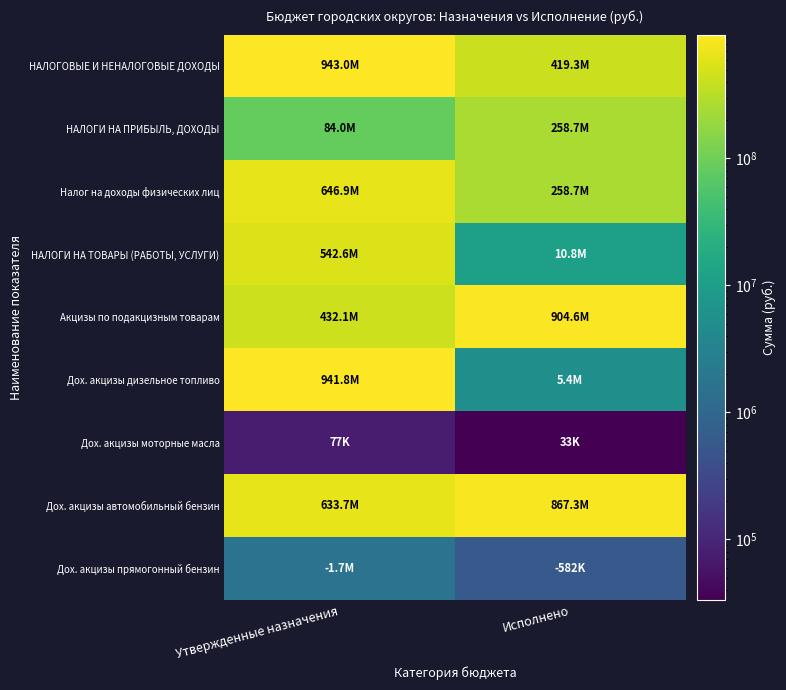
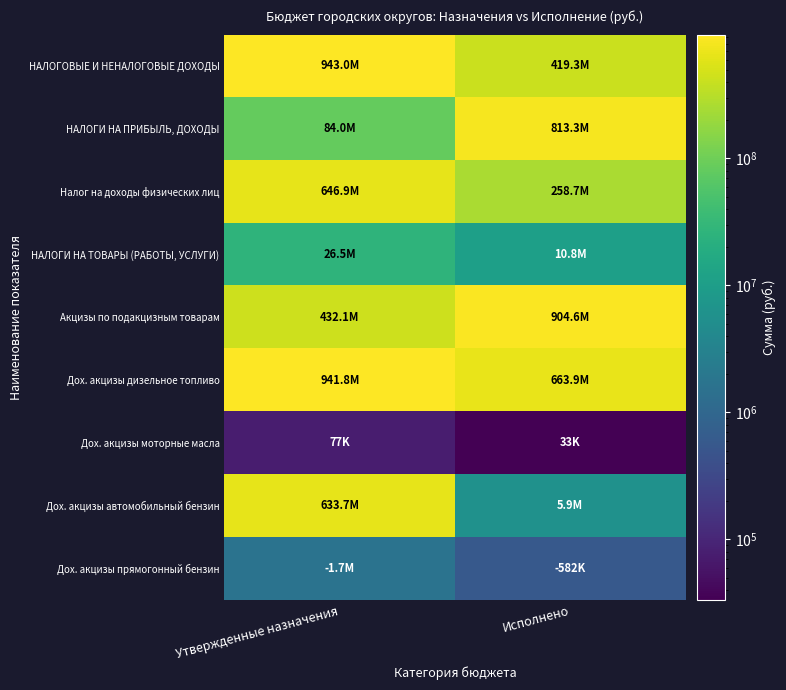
  {
    "НАЛОГОВЫЕ И НЕНАЛОГОВЫЕ ДОХОДЫ": {
      "Утвержденные назначения": "943.0M",
      "Исполнено": "419.3M"
    },
    "НАЛОГИ НА ПРИБЫЛЬ, ДОХОДЫ": {
      "Утвержденные назначения": "84.0M",
-     "Исполнено": "258.7M"
+     "Исполнено": "813.3M"
    },
    "Налог на доходы физических лиц": {
      "Утвержденные назначения": "646.9M",
      "Исполнено": "258.7M"
    },
    "НАЛОГИ НА ТОВАРЫ (РАБОТЫ, УСЛУГИ)": {
-     "Утвержденные назначения": "542.6M",
+     "Утвержденные назначения": "26.5M",
      "Исполнено": "10.8M"
    },
    "Акцизы по подакцизным товарам": {
      "Утвержденные назначения": "432.1M",
      "Исполнено": "904.6M"
    },
    "Дох. акцизы дизельное топливо": {
      "Утвержденные назначения": "941.8M",
-     "Исполнено": "5.4M"
+     "Исполнено": "663.9M"
    },
    "Дох. акцизы моторные масла": {
      "Утвержденные назначения": "77K",
      "Исполнено": "33K"
    },
    "Дох. акцизы автомобильный бензин": {
      "Утвержденные назначения": "633.7M",
-     "Исполнено": "867.3M"
+     "Исполнено": "5.9M"
    },
    "Дох. акцизы прямогонный бензин": {
      "Утвержденные назначения": "-1.7M",
      "Исполнено": "-582K"
    }
  }
